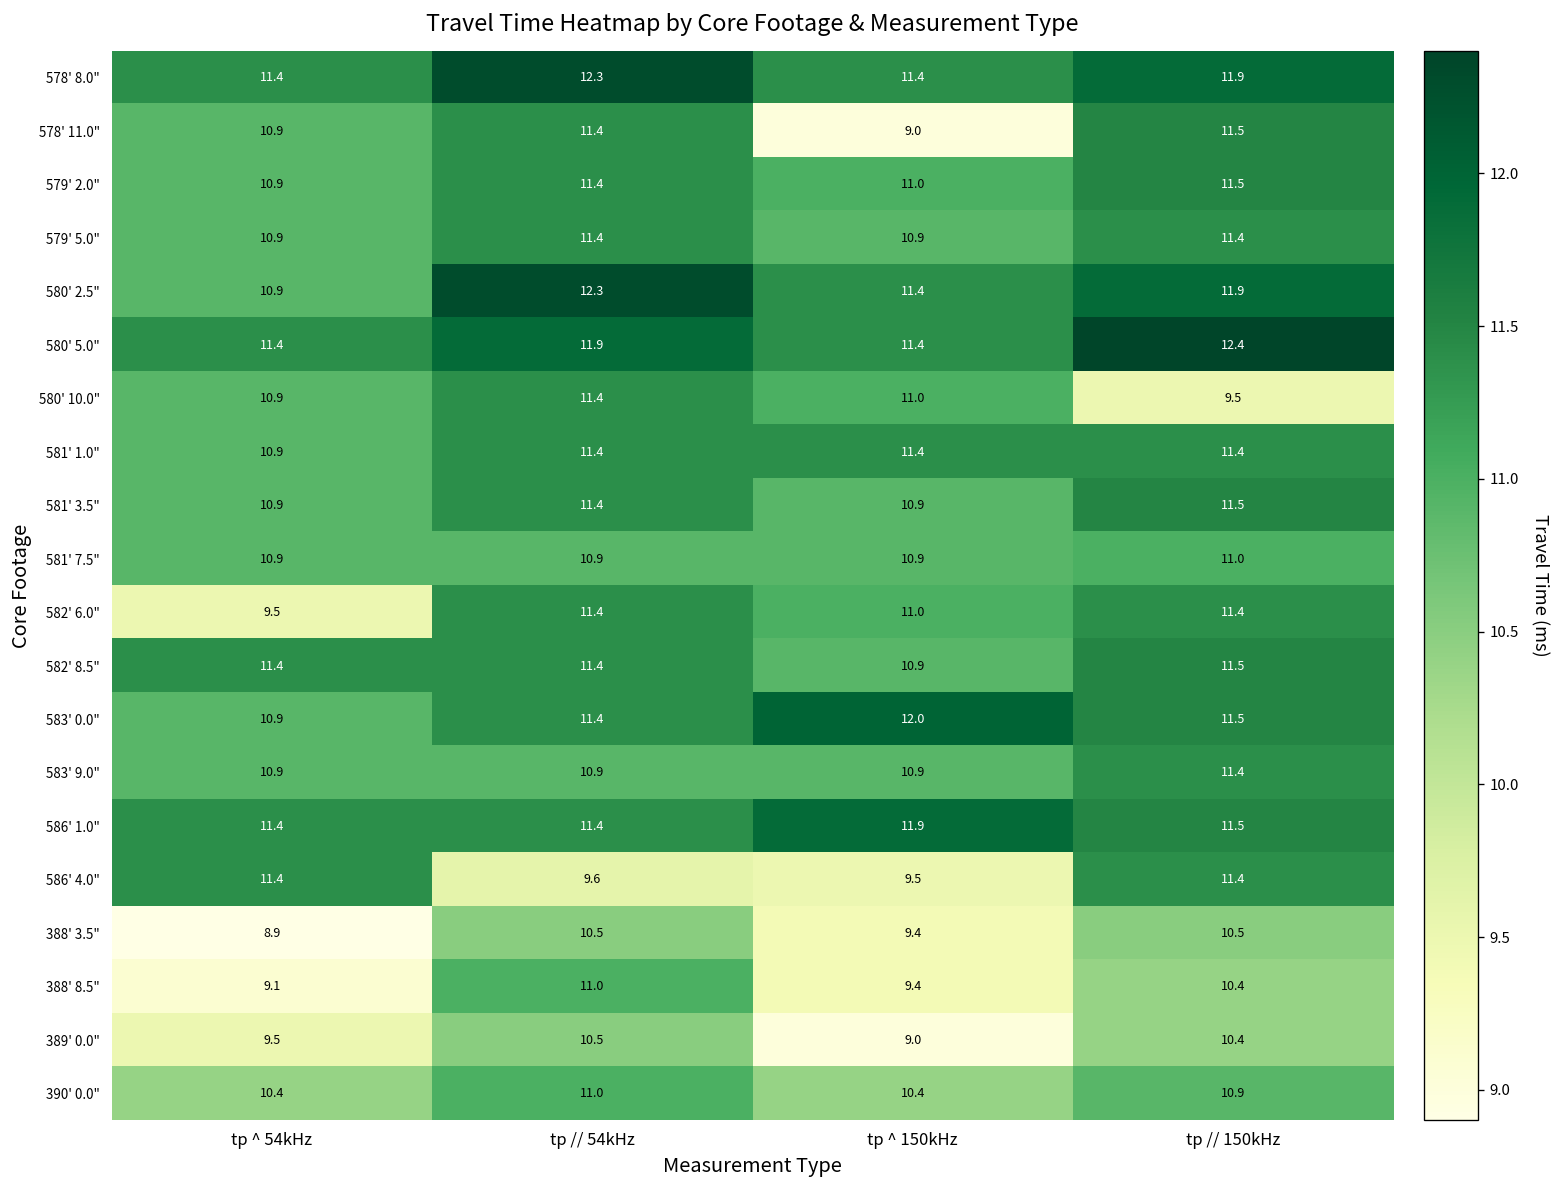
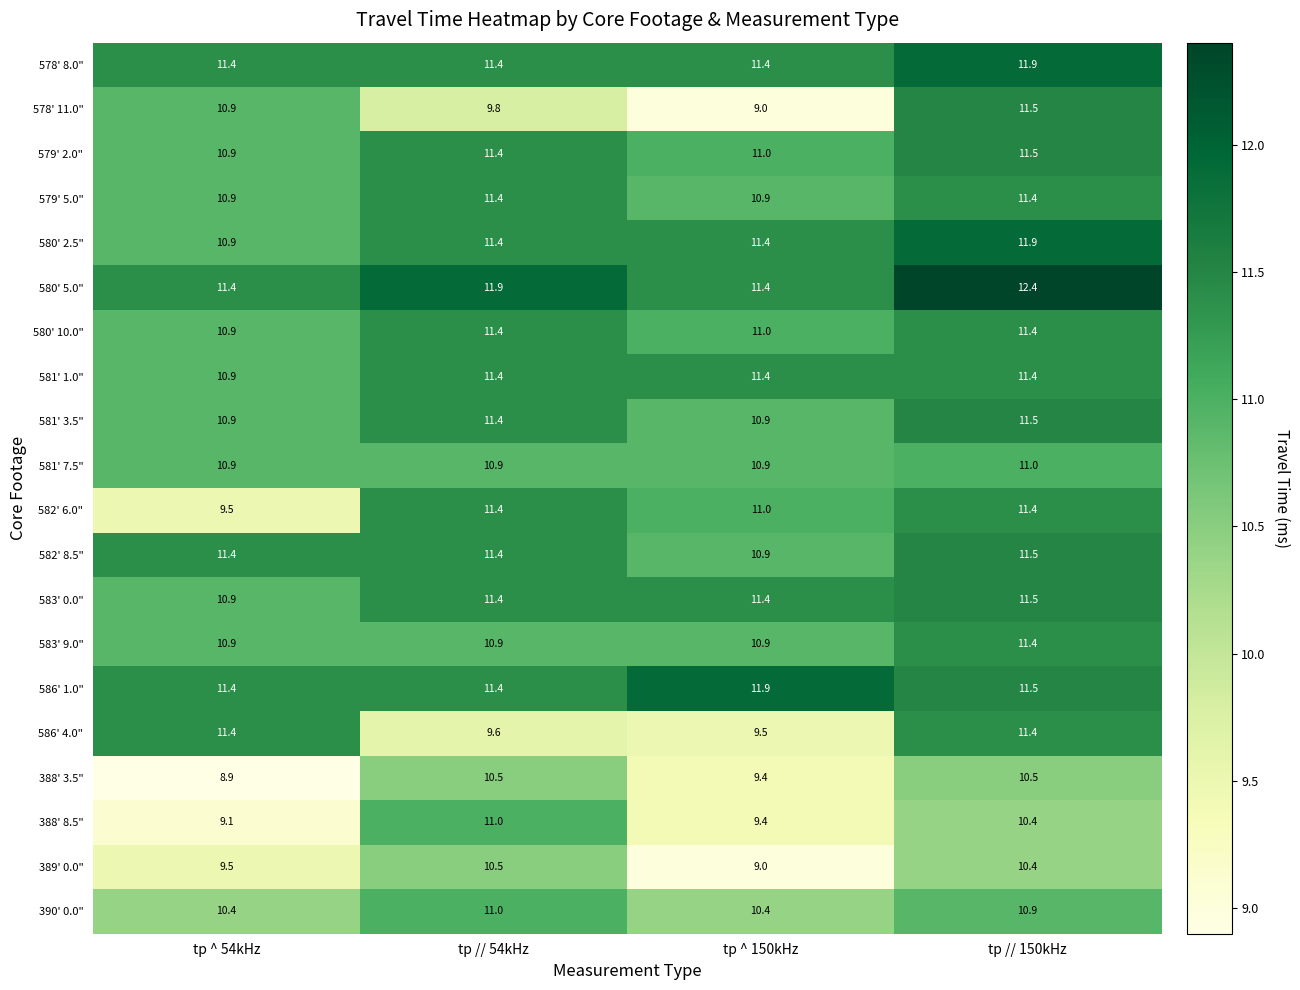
  {
    "578' 8.0\"": {
      "tp ^ 54kHz": 11.4,
-     "tp // 54kHz": 12.3,
+     "tp // 54kHz": 11.4,
      "tp ^ 150kHz": 11.4,
      "tp // 150kHz": 11.9
    },
    "578' 11.0\"": {
      "tp ^ 54kHz": 10.9,
-     "tp // 54kHz": 11.4,
+     "tp // 54kHz": 9.8,
      "tp ^ 150kHz": 9.0,
      "tp // 150kHz": 11.5
    },
    "579' 2.0\"": {
      "tp ^ 54kHz": 10.9,
      "tp // 54kHz": 11.4,
      "tp ^ 150kHz": 11.0,
      "tp // 150kHz": 11.5
    },
    "579' 5.0\"": {
      "tp ^ 54kHz": 10.9,
      "tp // 54kHz": 11.4,
      "tp ^ 150kHz": 10.9,
      "tp // 150kHz": 11.4
    },
    "580' 2.5\"": {
      "tp ^ 54kHz": 10.9,
-     "tp // 54kHz": 12.3,
+     "tp // 54kHz": 11.4,
      "tp ^ 150kHz": 11.4,
      "tp // 150kHz": 11.9
    },
    "580' 5.0\"": {
      "tp ^ 54kHz": 11.4,
      "tp // 54kHz": 11.9,
      "tp ^ 150kHz": 11.4,
      "tp // 150kHz": 12.4
    },
    "580' 10.0\"": {
      "tp ^ 54kHz": 10.9,
      "tp // 54kHz": 11.4,
      "tp ^ 150kHz": 11.0,
-     "tp // 150kHz": 9.5
+     "tp // 150kHz": 11.4
    },
    "581' 1.0\"": {
      "tp ^ 54kHz": 10.9,
      "tp // 54kHz": 11.4,
      "tp ^ 150kHz": 11.4,
      "tp // 150kHz": 11.4
    },
    "581' 3.5\"": {
      "tp ^ 54kHz": 10.9,
      "tp // 54kHz": 11.4,
      "tp ^ 150kHz": 10.9,
      "tp // 150kHz": 11.5
    },
    "581' 7.5\"": {
      "tp ^ 54kHz": 10.9,
      "tp // 54kHz": 10.9,
      "tp ^ 150kHz": 10.9,
      "tp // 150kHz": 11.0
    },
    "582' 6.0\"": {
      "tp ^ 54kHz": 9.5,
      "tp // 54kHz": 11.4,
      "tp ^ 150kHz": 11.0,
      "tp // 150kHz": 11.4
    },
    "582' 8.5\"": {
      "tp ^ 54kHz": 11.4,
      "tp // 54kHz": 11.4,
      "tp ^ 150kHz": 10.9,
      "tp // 150kHz": 11.5
    },
    "583' 0.0\"": {
      "tp ^ 54kHz": 10.9,
      "tp // 54kHz": 11.4,
-     "tp ^ 150kHz": 12.0,
+     "tp ^ 150kHz": 11.4,
      "tp // 150kHz": 11.5
    },
    "583' 9.0\"": {
      "tp ^ 54kHz": 10.9,
      "tp // 54kHz": 10.9,
      "tp ^ 150kHz": 10.9,
      "tp // 150kHz": 11.4
    },
    "586' 1.0\"": {
      "tp ^ 54kHz": 11.4,
      "tp // 54kHz": 11.4,
      "tp ^ 150kHz": 11.9,
      "tp // 150kHz": 11.5
    },
    "586' 4.0\"": {
      "tp ^ 54kHz": 11.4,
      "tp // 54kHz": 9.6,
      "tp ^ 150kHz": 9.5,
      "tp // 150kHz": 11.4
    },
    "388' 3.5\"": {
      "tp ^ 54kHz": 8.9,
      "tp // 54kHz": 10.5,
      "tp ^ 150kHz": 9.4,
      "tp // 150kHz": 10.5
    },
    "388' 8.5\"": {
      "tp ^ 54kHz": 9.1,
      "tp // 54kHz": 11.0,
      "tp ^ 150kHz": 9.4,
      "tp // 150kHz": 10.4
    },
    "389' 0.0\"": {
      "tp ^ 54kHz": 9.5,
      "tp // 54kHz": 10.5,
      "tp ^ 150kHz": 9.0,
      "tp // 150kHz": 10.4
    },
    "390' 0.0\"": {
      "tp ^ 54kHz": 10.4,
      "tp // 54kHz": 11.0,
      "tp ^ 150kHz": 10.4,
      "tp // 150kHz": 10.9
    }
  }
